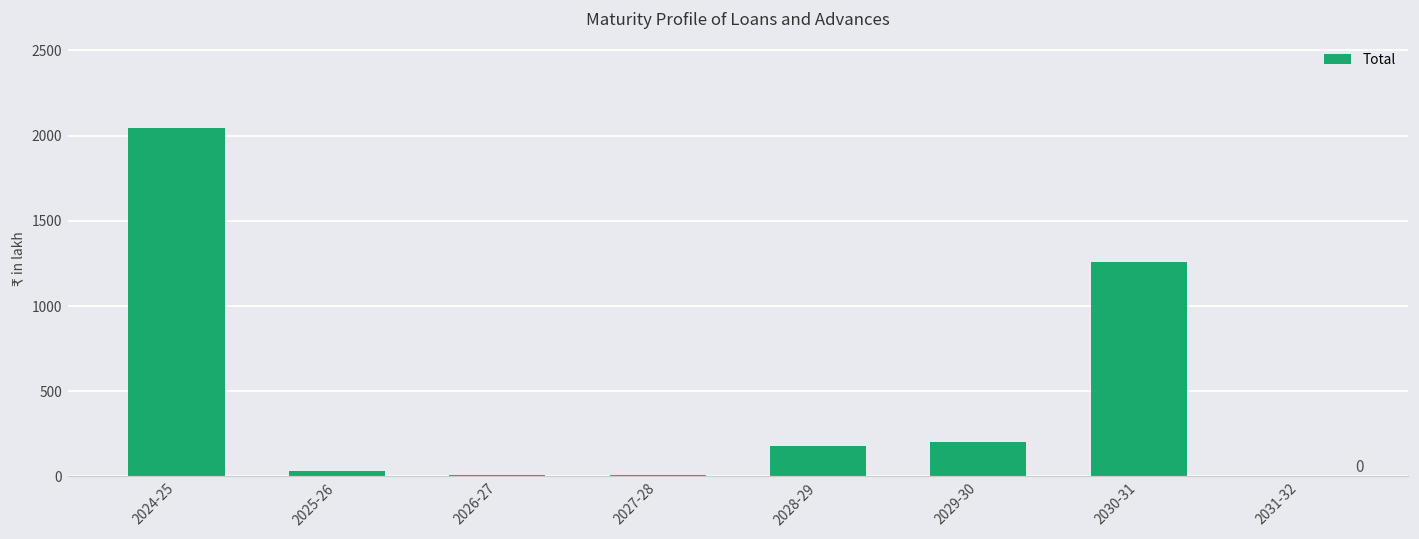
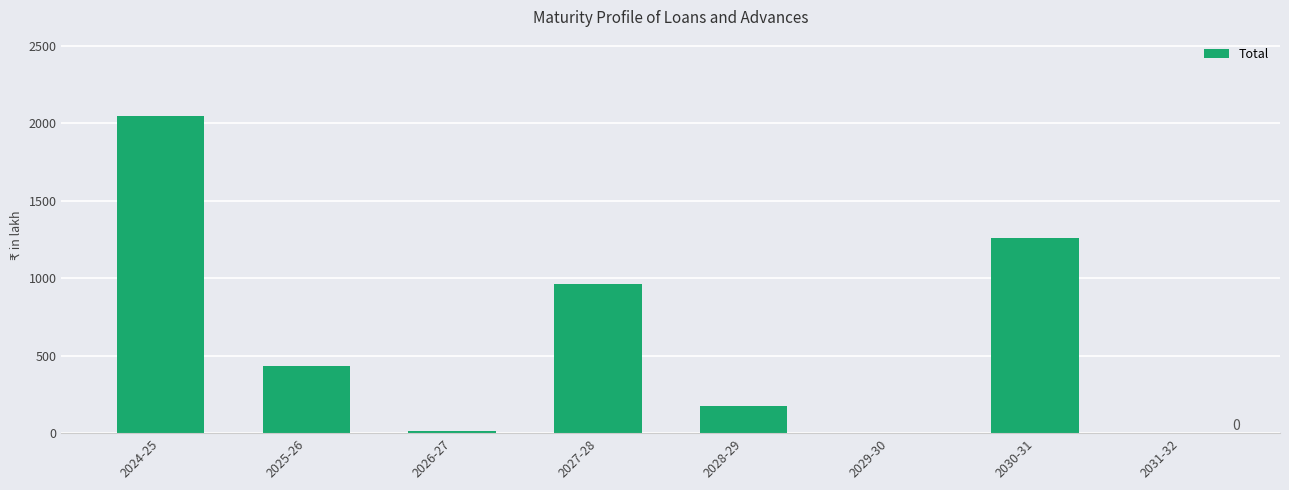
  {
    "2024-25": 2050,
-   "2025-26": 30,
-   "2027-28": 10,
+   "2025-26": 430,
+   "2027-28": 960,
    "2028-29": 180,
-   "2029-30": 200,
+   "2029-30": 0,
    "2030-31": 1260,
    "2031-32": 0
  }
